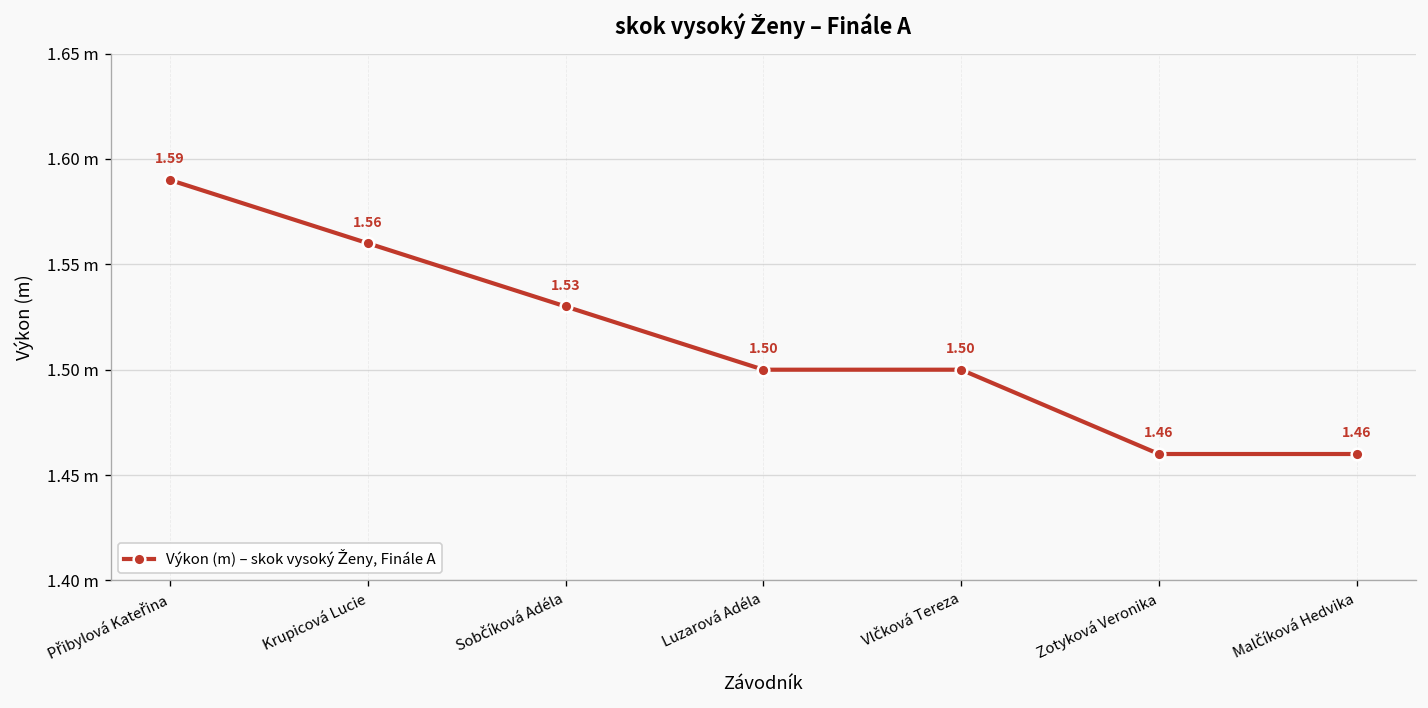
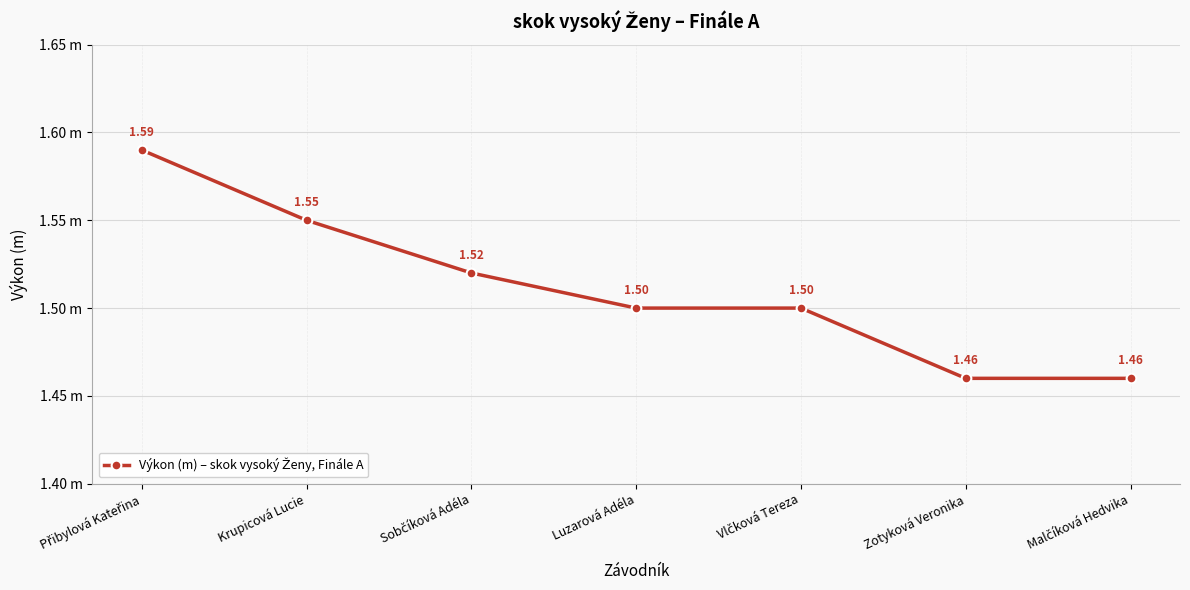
  {
    "Přibylová Kateřina": 1.59,
-   "Krupicová Lucie": 1.56,
-   "Sobčíková Adéla": 1.53,
+   "Krupicová Lucie": 1.55,
+   "Sobčíková Adéla": 1.52,
    "Luzarová Adéla": 1.50,
    "Vlčková Tereza": 1.50,
    "Zotyková Veronika": 1.46,
    "Malčíková Hedvika": 1.46
  }
